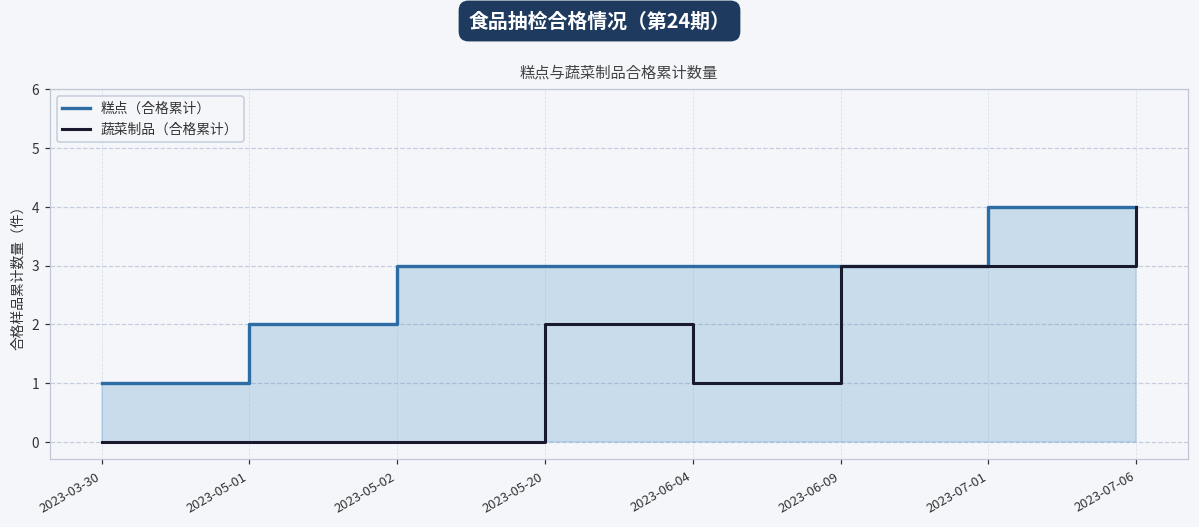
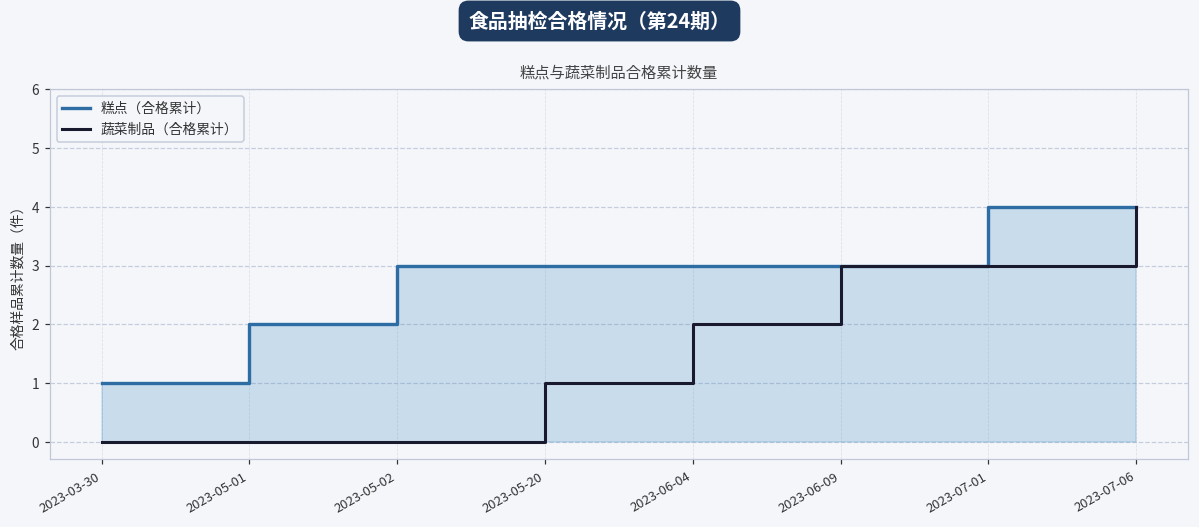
  {
    "蔬菜制品（合格累计）": {
      "2023-03-30": 0,
      "2023-05-01": 0,
      "2023-05-02": 0,
-     "2023-05-20": 2,
-     "2023-06-04": 1
+     "2023-05-20": 1,
+     "2023-06-04": 2
    }
  }
